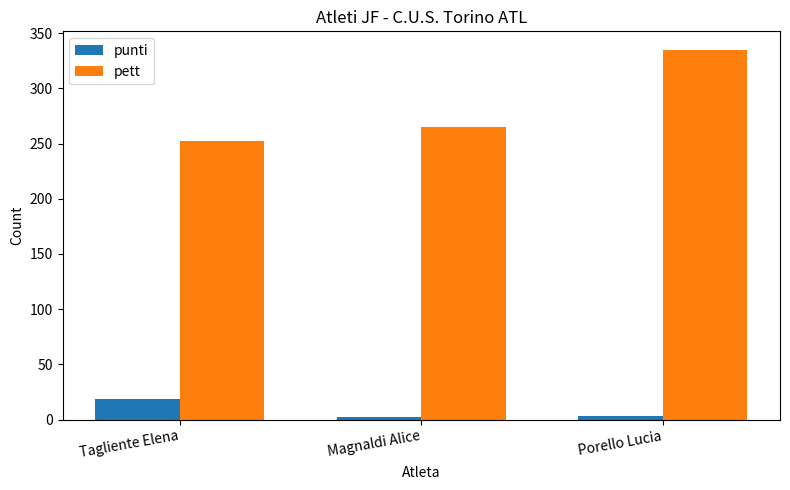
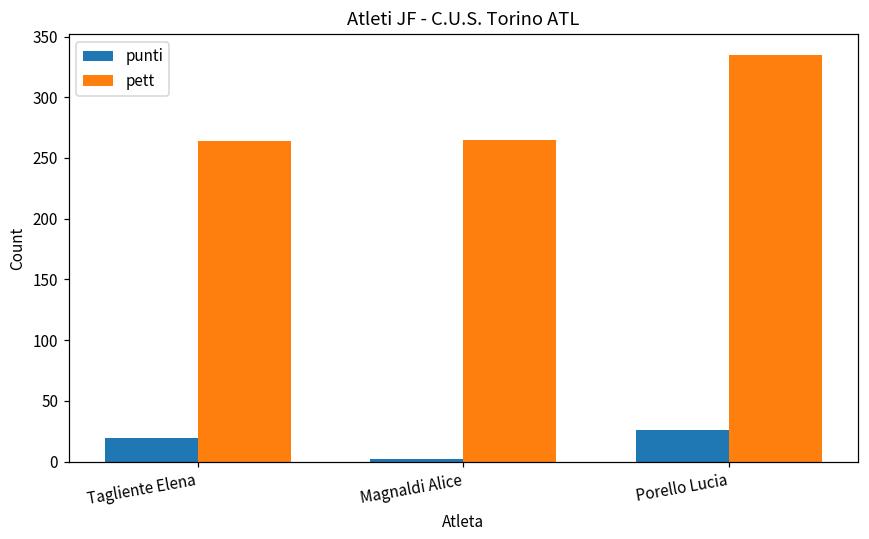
  {
    "punti": {
      "Tagliente Elena": 19,
-     "Porello Lucia": 3
+     "Porello Lucia": 26
    },
    "pett": {
-     "Tagliente Elena": 252,
+     "Tagliente Elena": 264,
      "Magnaldi Alice": 265,
      "Porello Lucia": 335
    }
  }
